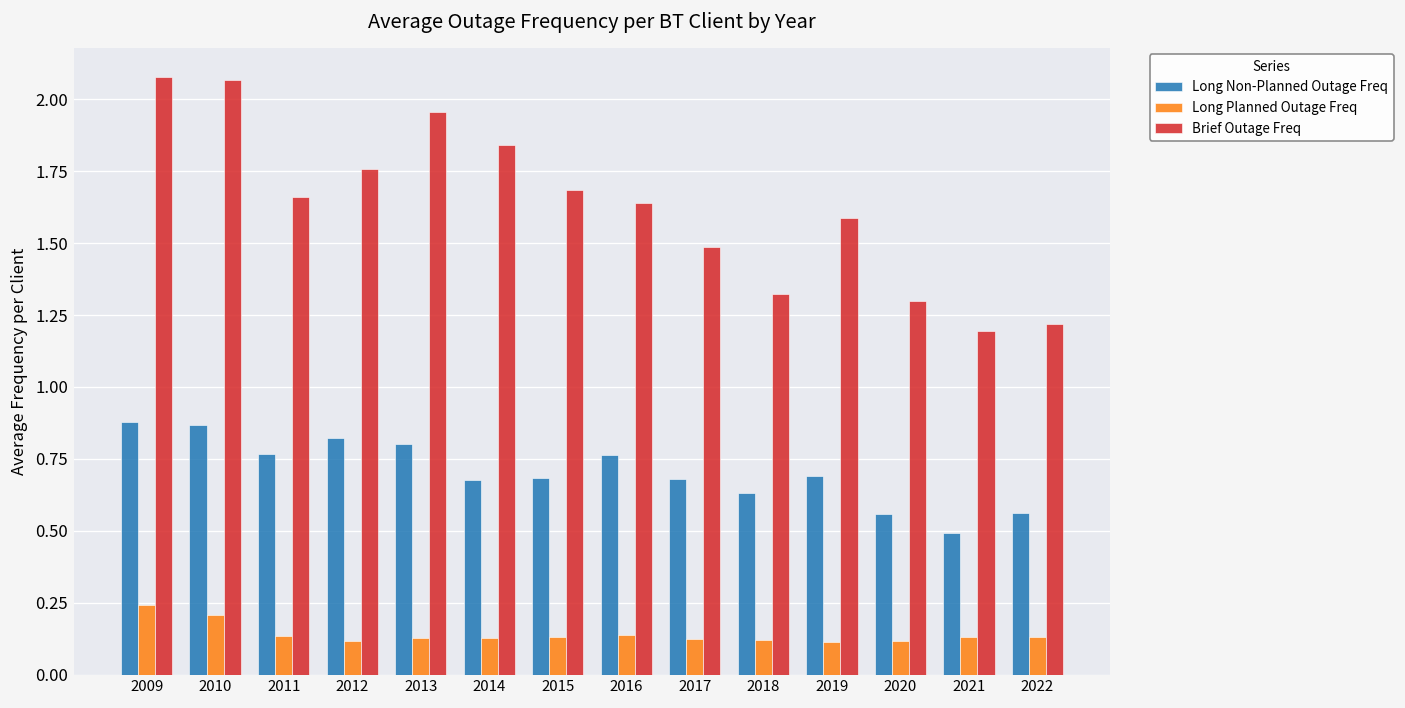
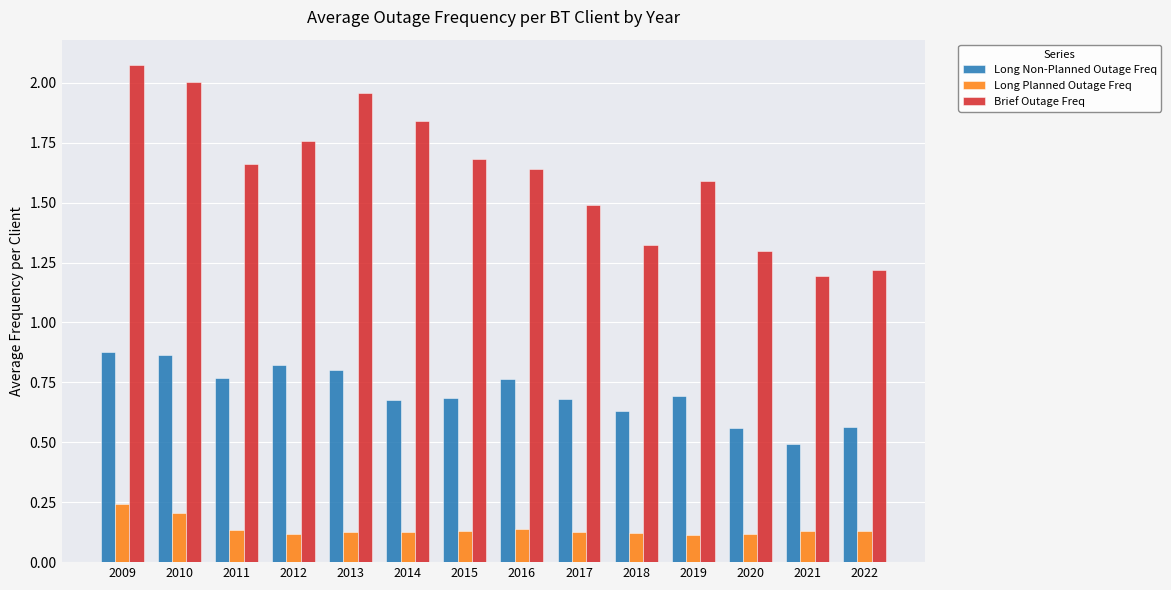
  {
    "Long Non-Planned Outage Freq": {
      "2009": 0.88,
      "2010": 0.87,
      "2011": 0.77,
      "2012": 0.82,
      "2013": 0.80,
      "2014": 0.68,
      "2015": 0.69,
      "2016": 0.76,
      "2017": 0.68,
      "2018": 0.63,
      "2019": 0.69,
      "2020": 0.56,
      "2021": 0.49,
      "2022": 0.56
    },
    "Long Planned Outage Freq": {
      "2009": 0.24,
      "2010": 0.21,
      "2011": 0.14,
      "2012": 0.12,
      "2013": 0.13,
      "2014": 0.13,
      "2015": 0.13,
      "2016": 0.14,
      "2017": 0.13,
      "2018": 0.12,
      "2019": 0.11,
      "2020": 0.12,
      "2021": 0.13,
      "2022": 0.13
    },
    "Brief Outage Freq": {
      "2009": 2.08,
-     "2010": 2.07,
+     "2010": 2.01,
      "2011": 1.66,
      "2012": 1.76,
      "2013": 1.96,
      "2014": 1.84,
      "2015": 1.68,
      "2016": 1.64,
      "2017": 1.49,
      "2018": 1.32,
      "2019": 1.59,
      "2020": 1.30,
      "2021": 1.20,
      "2022": 1.22
    }
  }
